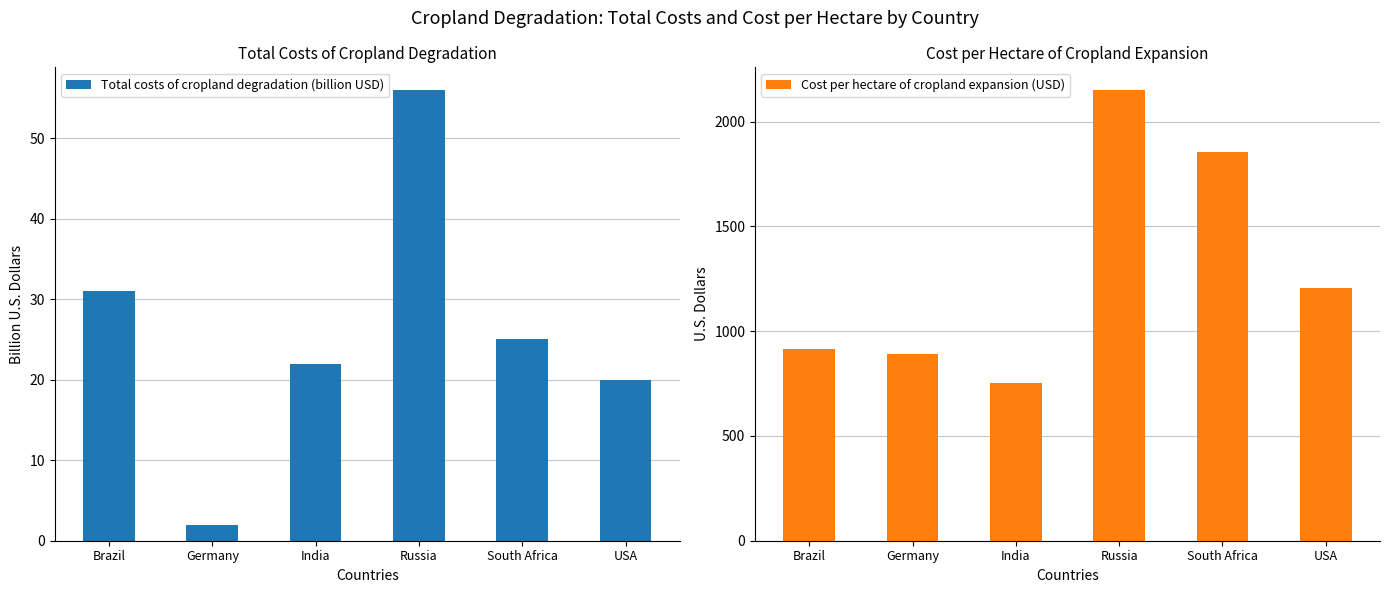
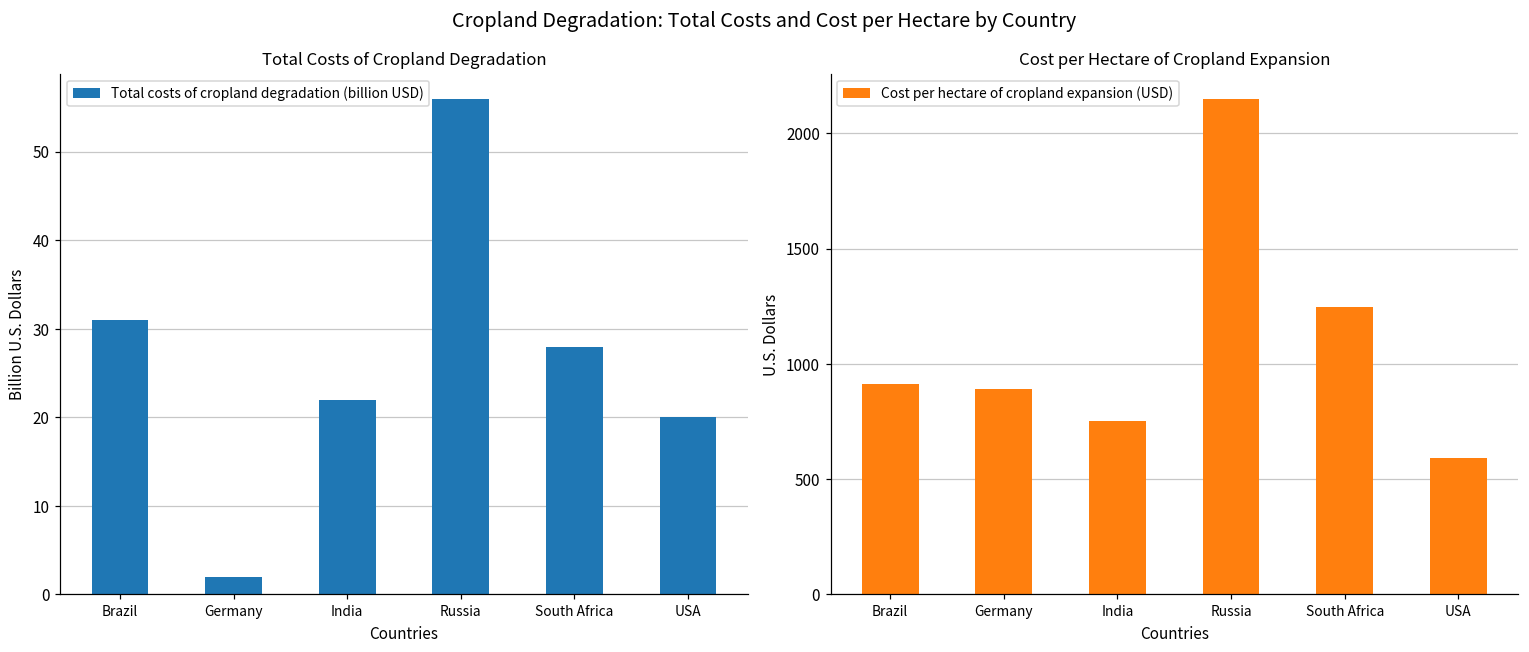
  {
    "Total Costs of Cropland Degradation": {
      "Brazil": 31,
      "Germany": 2,
      "India": 22,
      "Russia": 56,
-     "South Africa": 25,
+     "South Africa": 28,
      "USA": 20
    },
    "Cost per Hectare of Cropland Expansion": {
      "Brazil": 910,
      "Germany": 890,
      "India": 750,
      "Russia": 2150,
-     "South Africa": 1850,
-     "USA": 1210
+     "South Africa": 1250,
+     "USA": 590
    }
  }
